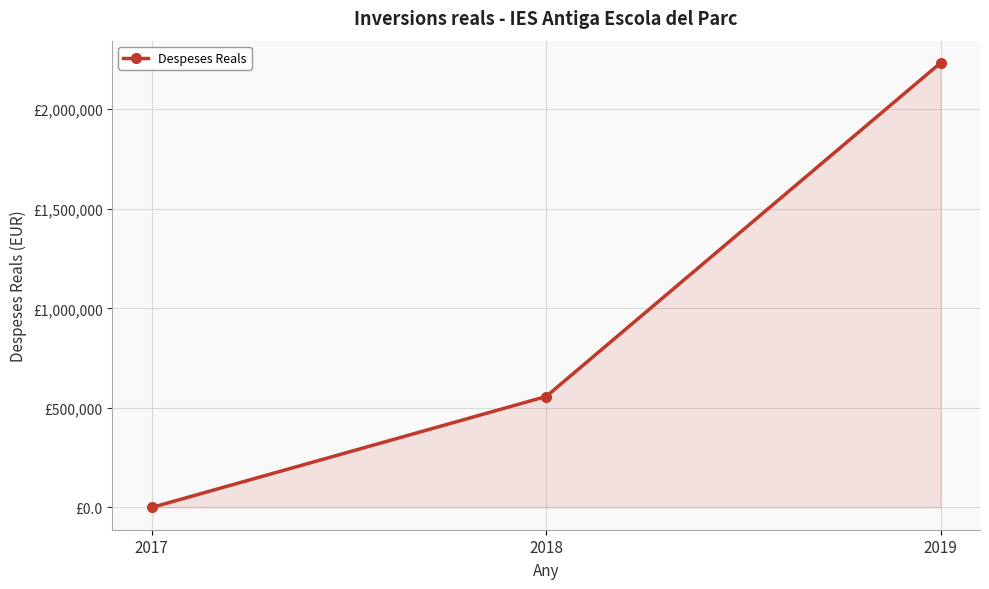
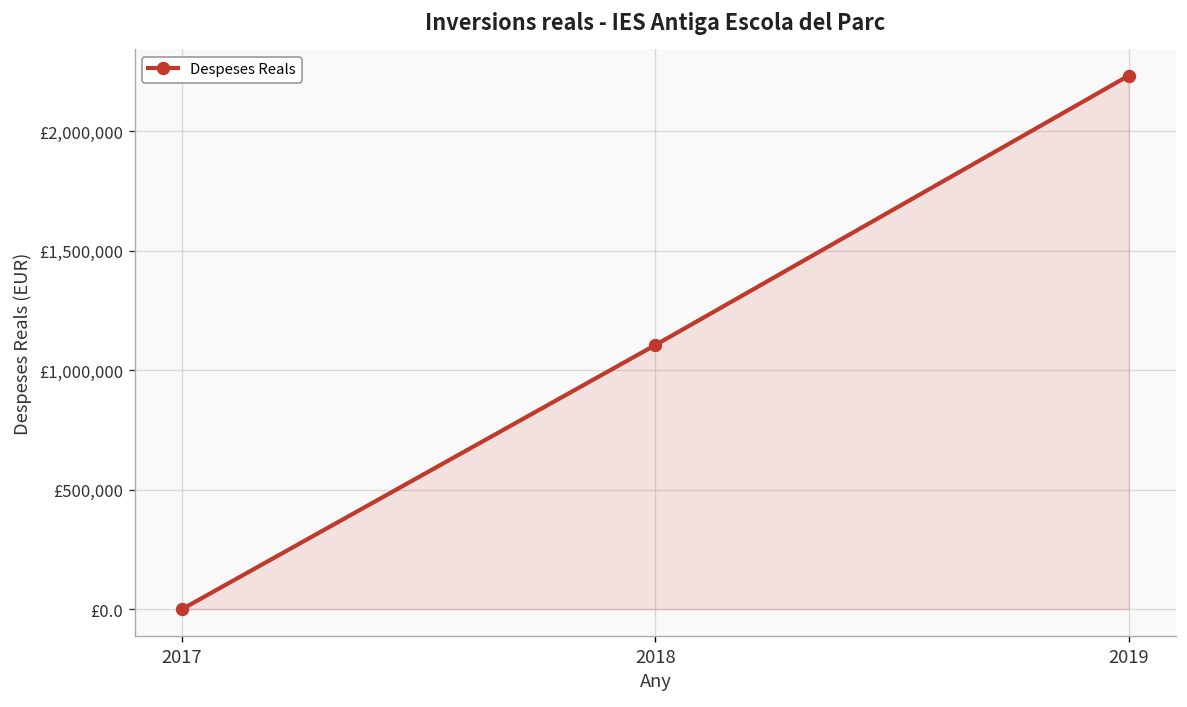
  {
    "2017": "£0",
-   "2018": "£560,000",
+   "2018": "£1,110,000",
    "2019": "£2,230,000"
  }
